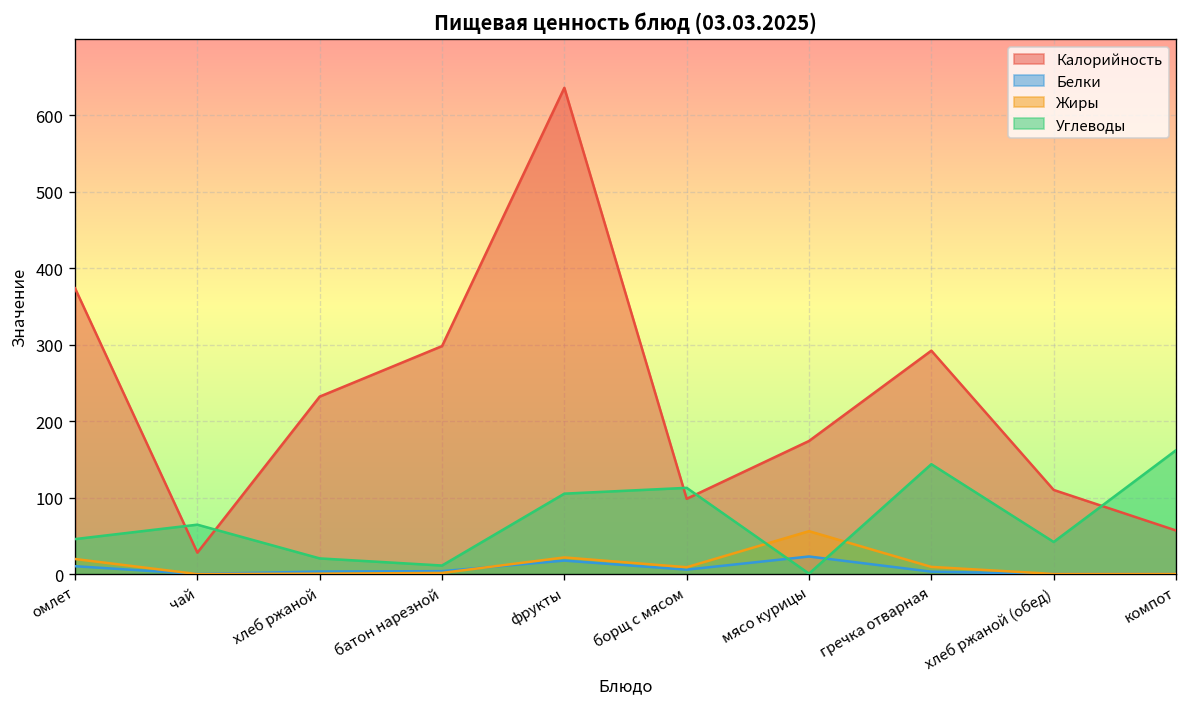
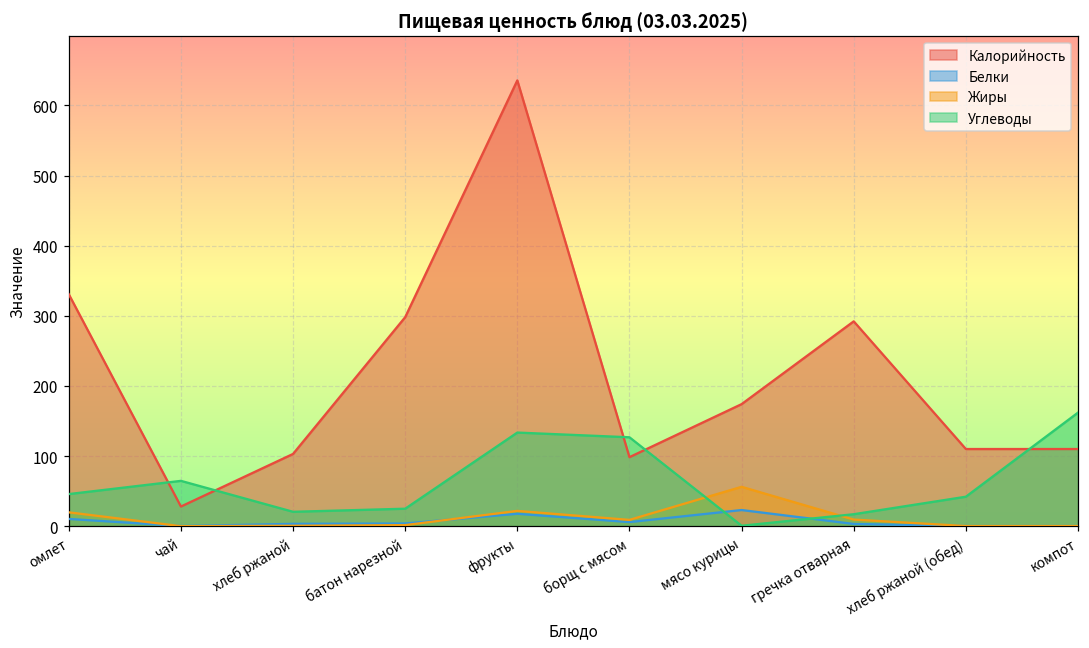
  {
    "Калорийность": {
-     "омлет": 370,
+     "омлет": 330,
      "чай": 30,
-     "хлеб ржаной": 230,
+     "хлеб ржаной": 100,
      "батон нарезной": 300,
      "фрукты": 640,
      "борщ с мясом": 100,
      "мясо курицы": 170,
      "гречка отварная": 290,
      "хлеб ржаной (обед)": 110,
-     "компот": 60
+     "компот": 110
    },
    "Белки": {
      "омлет": 10,
      "фрукты": 20,
      "мясо курицы": 20,
      "гречка отварная": 0
    },
    "Жиры": {
      "омлет": 20,
      "фрукты": 20,
      "мясо курицы": 60,
      "гречка отварная": 10
    },
    "Углеводы": {
      "омлет": 50,
      "чай": 60,
      "хлеб ржаной": 20,
-     "батон нарезной": 10,
-     "фрукты": 110,
-     "борщ с мясом": 110,
+     "батон нарезной": 20,
+     "фрукты": 130,
+     "борщ с мясом": 130,
      "мясо курицы": 0,
-     "гречка отварная": 140,
+     "гречка отварная": 20,
      "хлеб ржаной (обед)": 40,
      "компот": 160
    }
  }
